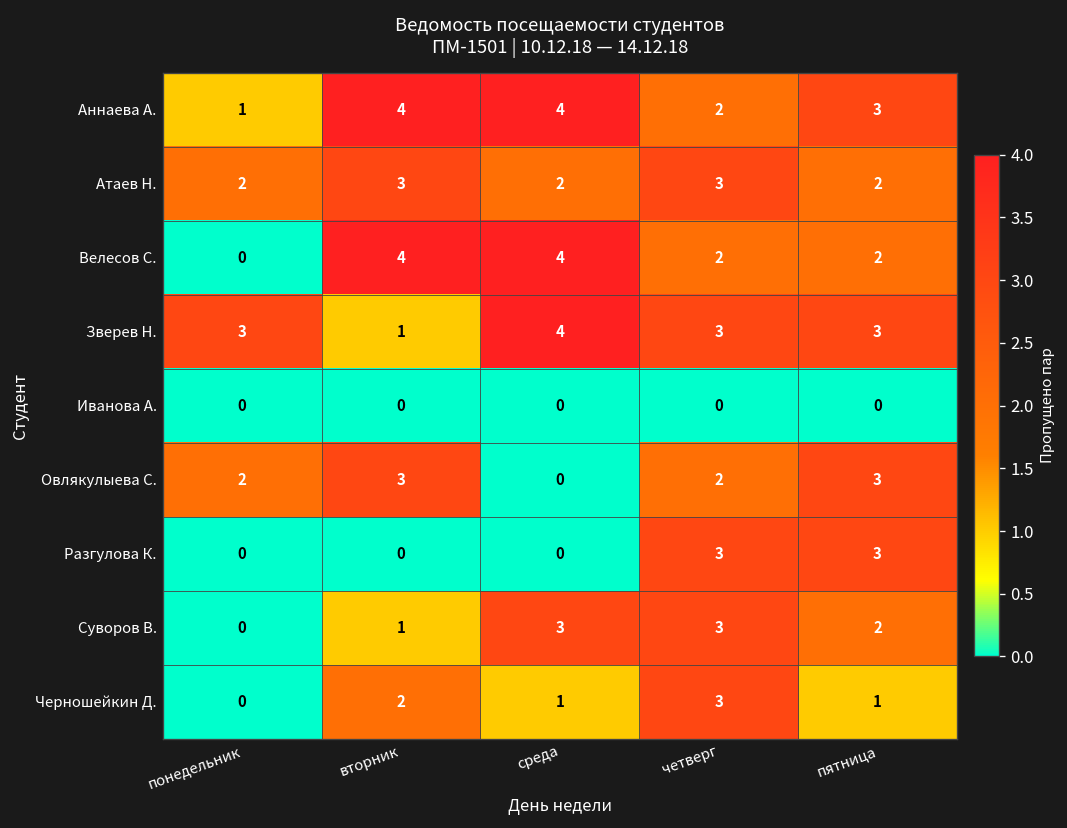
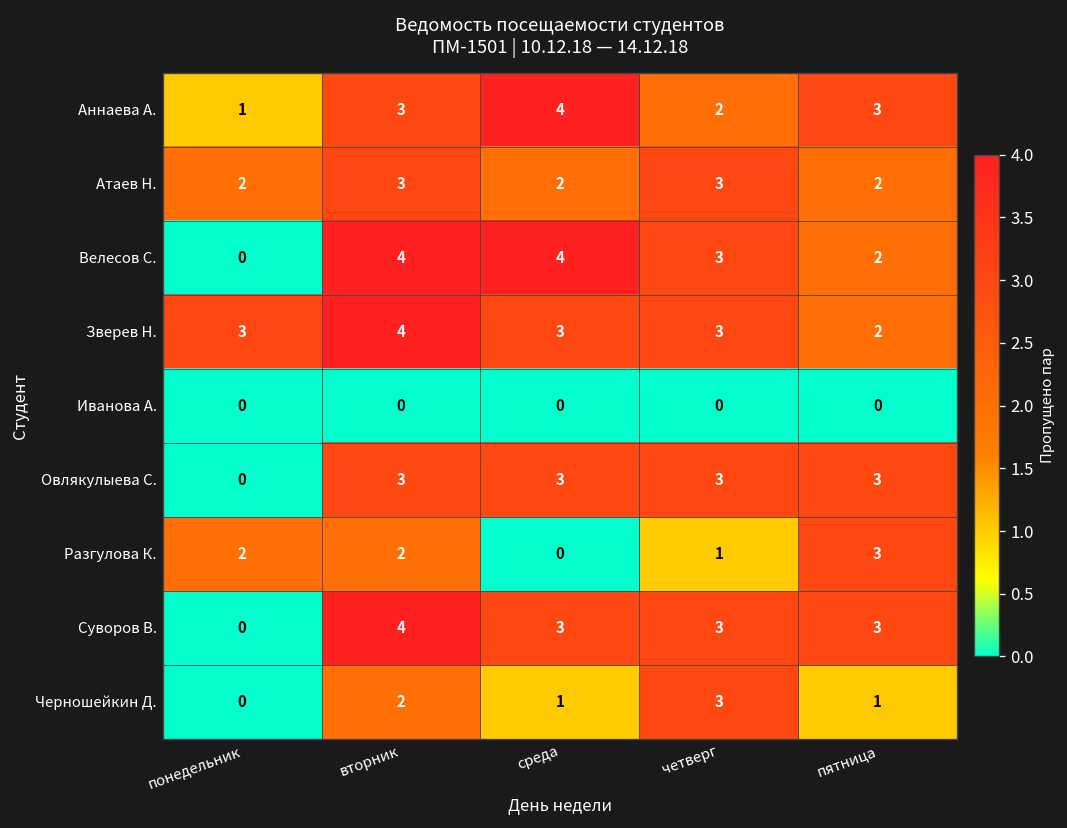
  {
    "Аннаева А.": {
      "понедельник": 1,
-     "вторник": 4,
+     "вторник": 3,
      "среда": 4,
      "четверг": 2,
      "пятница": 3
    },
    "Атаев Н.": {
      "понедельник": 2,
      "вторник": 3,
      "среда": 2,
      "четверг": 3,
      "пятница": 2
    },
    "Велесов С.": {
      "понедельник": 0,
      "вторник": 4,
      "среда": 4,
-     "четверг": 2,
+     "четверг": 3,
      "пятница": 2
    },
    "Зверев Н.": {
      "понедельник": 3,
-     "вторник": 1,
-     "среда": 4,
+     "вторник": 4,
+     "среда": 3,
      "четверг": 3,
-     "пятница": 3
+     "пятница": 2
    },
    "Иванова А.": {
      "понедельник": 0,
      "вторник": 0,
      "среда": 0,
      "четверг": 0,
      "пятница": 0
    },
    "Овлякулыева С.": {
-     "понедельник": 2,
+     "понедельник": 0,
      "вторник": 3,
-     "среда": 0,
-     "четверг": 2,
+     "среда": 3,
+     "четверг": 3,
      "пятница": 3
    },
    "Разгулова К.": {
-     "понедельник": 0,
-     "вторник": 0,
+     "понедельник": 2,
+     "вторник": 2,
      "среда": 0,
-     "четверг": 3,
+     "четверг": 1,
      "пятница": 3
    },
    "Суворов В.": {
      "понедельник": 0,
-     "вторник": 1,
+     "вторник": 4,
      "среда": 3,
      "четверг": 3,
-     "пятница": 2
+     "пятница": 3
    },
    "Черношейкин Д.": {
      "понедельник": 0,
      "вторник": 2,
      "среда": 1,
      "четверг": 3,
      "пятница": 1
    }
  }
